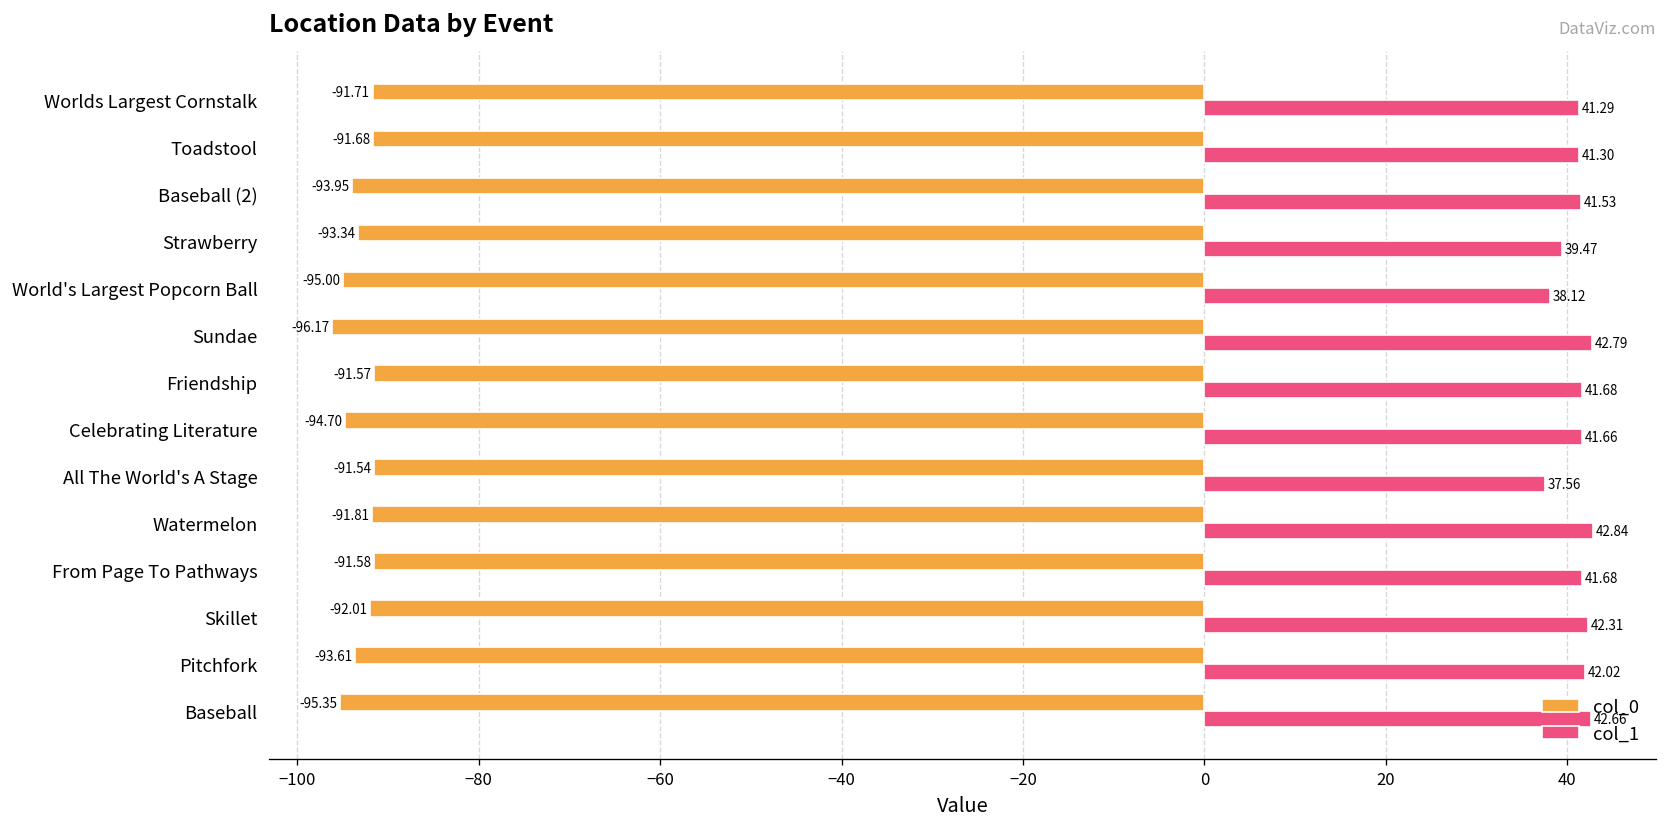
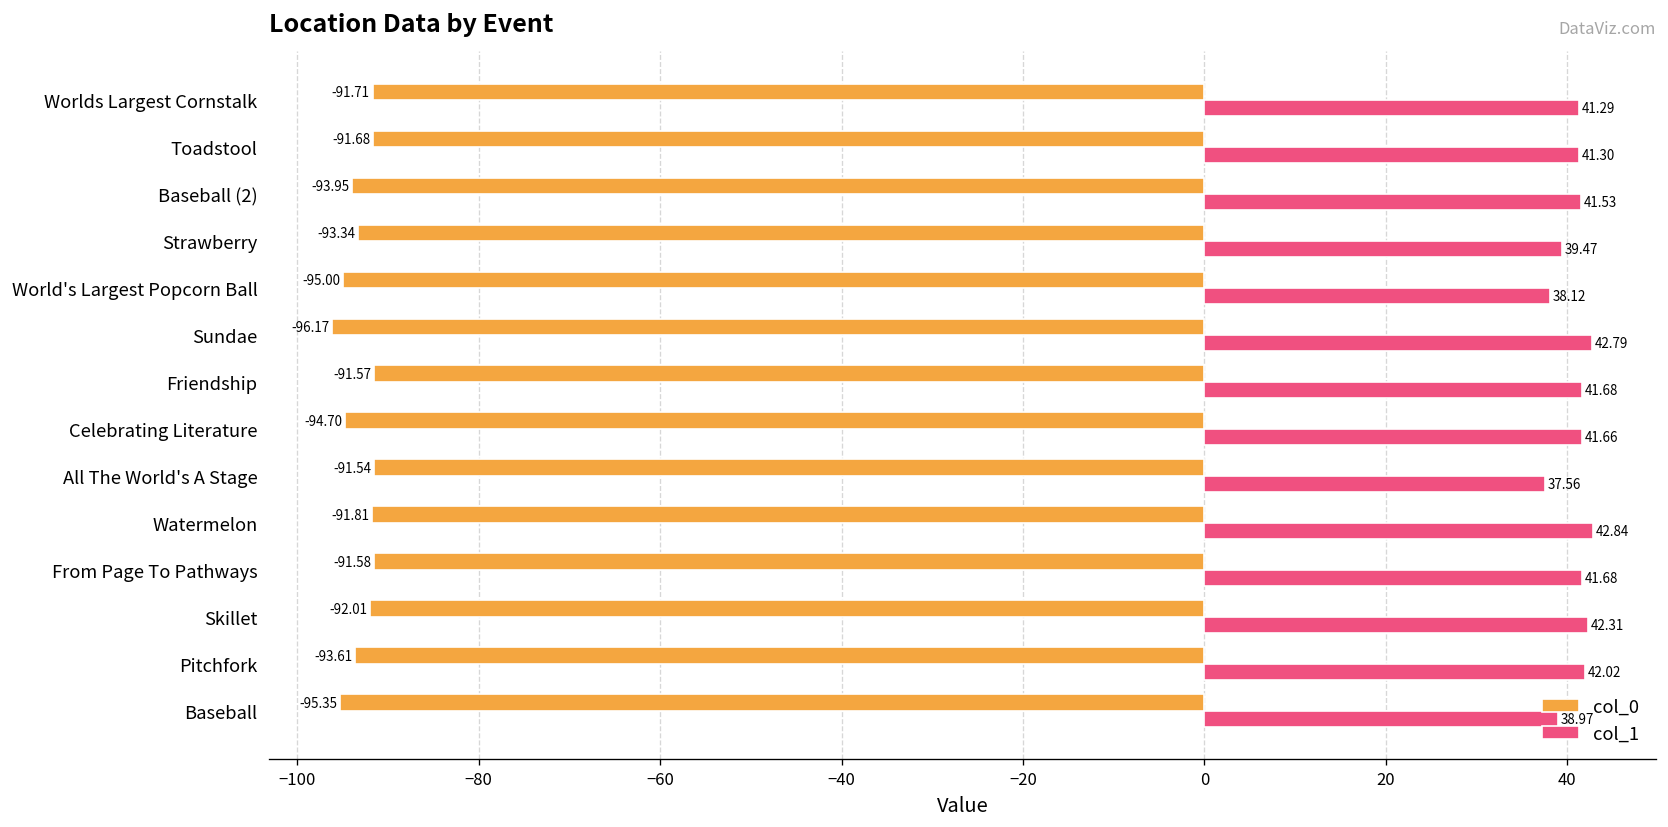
  {
    "col_0": {
      "Worlds Largest Cornstalk": -91.71,
      "Toadstool": -91.68,
      "Baseball (2)": -93.95,
      "Strawberry": -93.34,
      "World's Largest Popcorn Ball": -95.00,
      "Sundae": -96.17,
      "Friendship": -91.57,
      "Celebrating Literature": -94.70,
      "All The World's A Stage": -91.54,
      "Watermelon": -91.81,
      "From Page To Pathways": -91.58,
      "Skillet": -92.01,
      "Pitchfork": -93.61,
      "Baseball": -95.35
    },
    "col_1": {
      "Worlds Largest Cornstalk": 41.29,
      "Toadstool": 41.30,
      "Baseball (2)": 41.53,
      "Strawberry": 39.47,
      "World's Largest Popcorn Ball": 38.12,
      "Sundae": 42.79,
      "Friendship": 41.68,
      "Celebrating Literature": 41.66,
      "All The World's A Stage": 37.56,
      "Watermelon": 42.84,
      "From Page To Pathways": 41.68,
      "Skillet": 42.31,
      "Pitchfork": 42.02,
-     "Baseball": 42.66
+     "Baseball": 38.97
    }
  }
